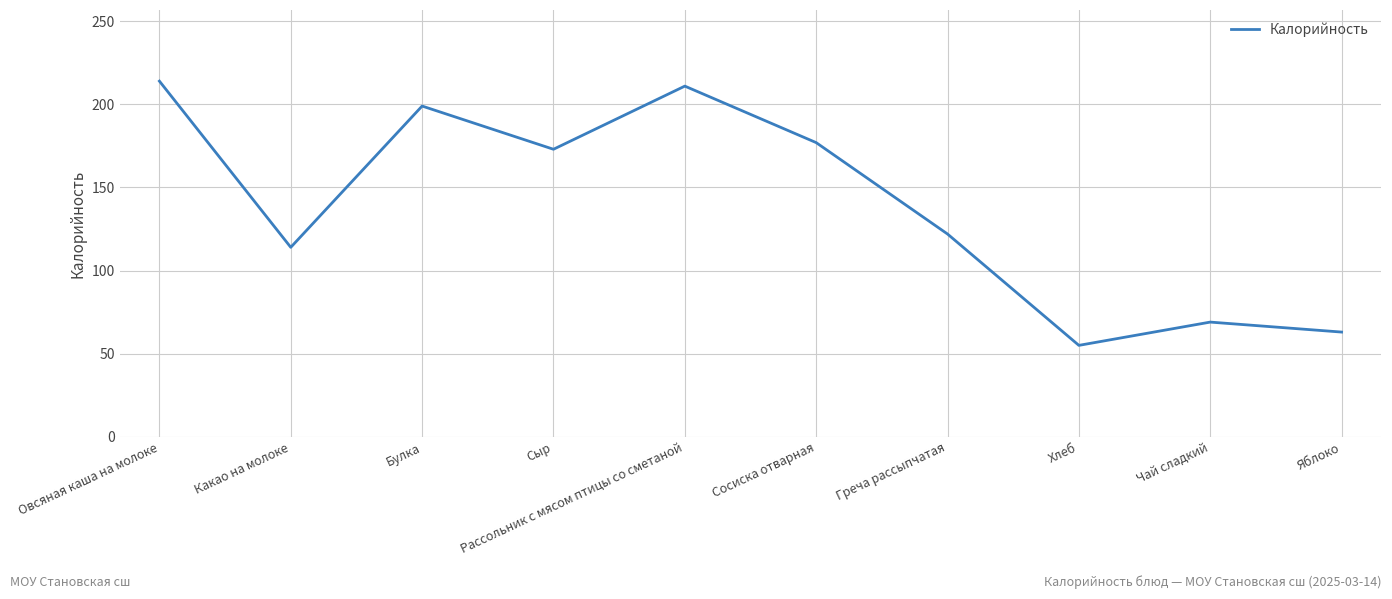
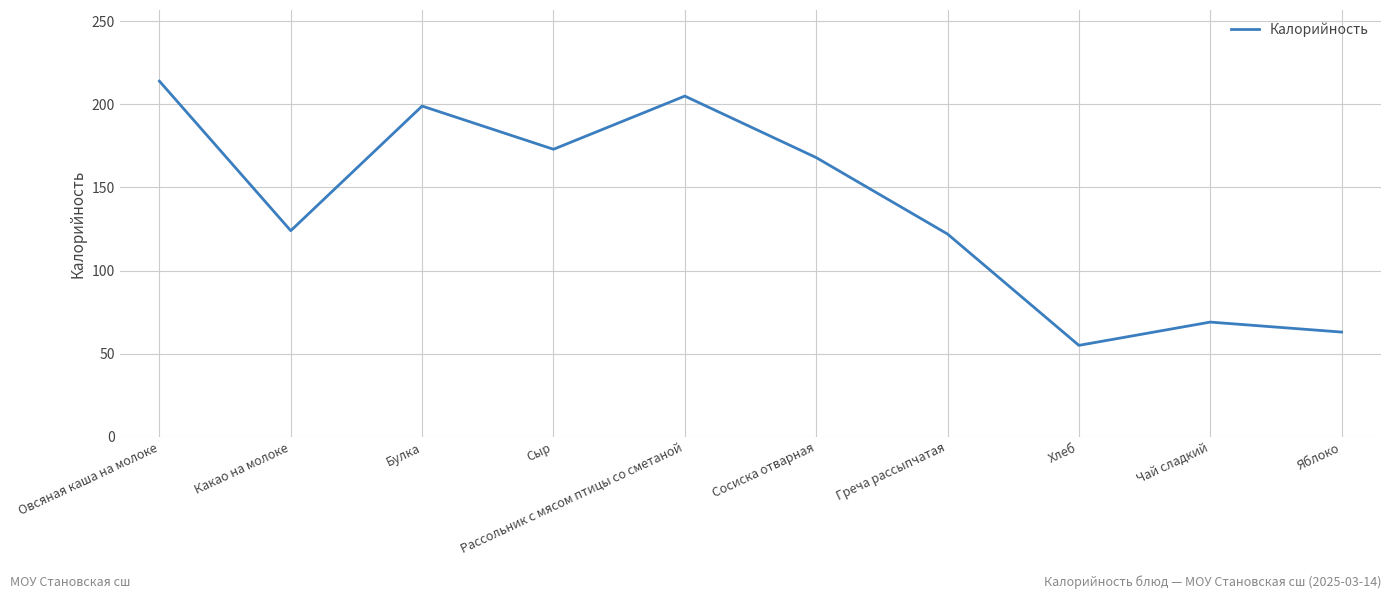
  {
    "Овсяная каша на молоке": 214,
-   "Какао на молоке": 114,
+   "Какао на молоке": 124,
    "Булка": 199,
    "Сыр": 173,
-   "Рассольник с мясом птицы со сметаной": 211,
-   "Сосиска отварная": 177,
+   "Рассольник с мясом птицы со сметаной": 205,
+   "Сосиска отварная": 168,
    "Греча рассыпчатая": 122,
    "Хлеб": 55,
    "Чай сладкий": 69,
    "Яблоко": 63
  }
